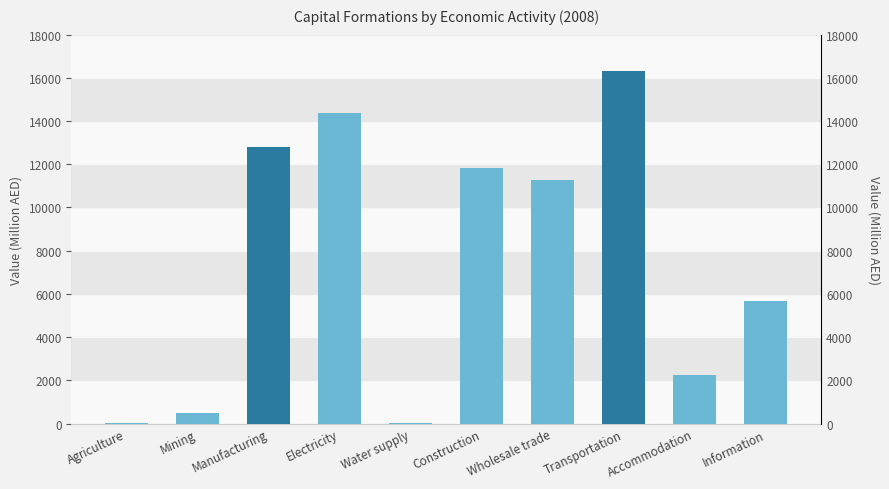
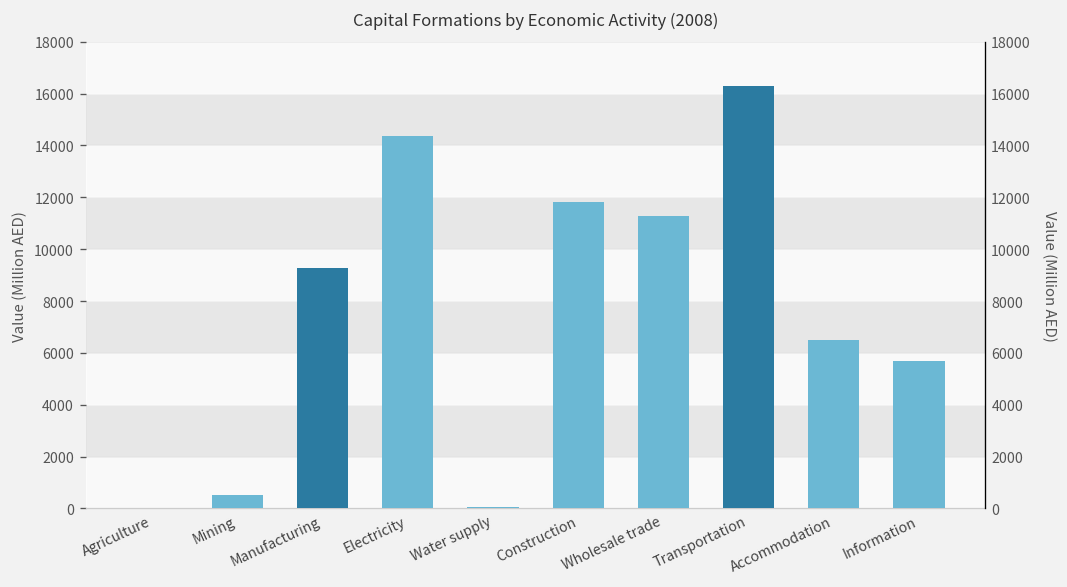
  {
    "Mining": 500,
-   "Manufacturing": 12800,
+   "Manufacturing": 9300,
    "Electricity": 14400,
    "Construction": 11800,
    "Wholesale trade": 11300,
    "Transportation": 16300,
-   "Accommodation": 2200,
+   "Accommodation": 6500,
    "Information": 5700
  }
